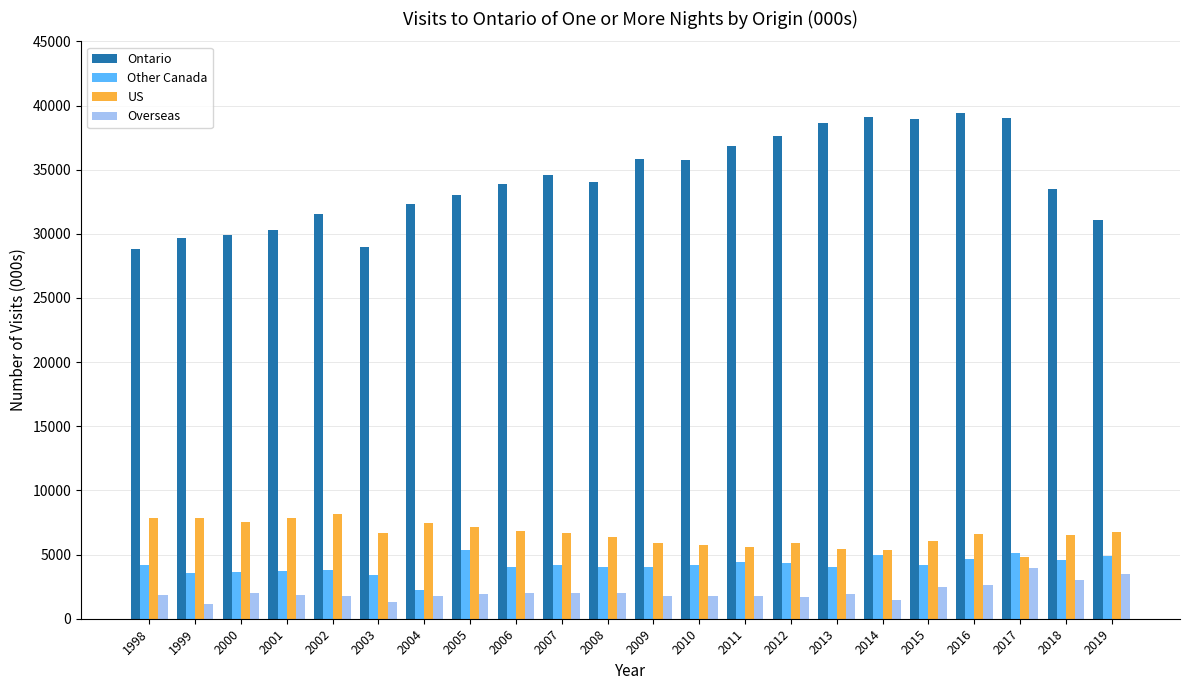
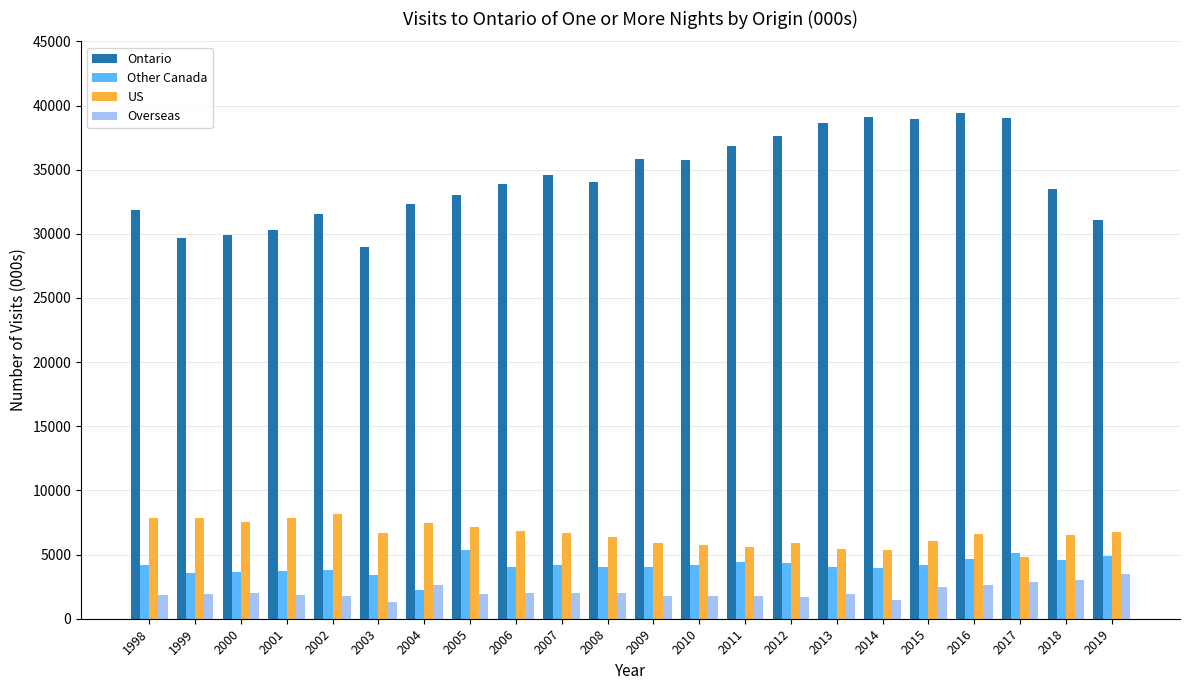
  {
    "Ontario": {
-     "1998": 28800,
+     "1998": 31800,
      "1999": 29600,
      "2000": 29900,
      "2001": 30300,
      "2002": 31600,
      "2003": 29000,
      "2004": 32300,
      "2005": 33100,
      "2006": 33900,
      "2007": 34600,
      "2008": 34100,
      "2009": 35800,
      "2010": 35800,
      "2011": 36900,
      "2012": 37600,
      "2013": 38600,
      "2014": 39100,
      "2015": 39000,
      "2016": 39400,
      "2017": 39000,
      "2018": 33500,
      "2019": 31100
    },
    "Other Canada": {
      "1998": 4200,
      "1999": 3600,
      "2000": 3600,
      "2001": 3700,
      "2002": 3800,
      "2003": 3400,
      "2004": 2300,
      "2005": 5300,
      "2006": 4100,
      "2007": 4200,
      "2008": 4000,
      "2009": 4000,
      "2010": 4200,
      "2011": 4400,
      "2012": 4300,
      "2013": 4100,
-     "2014": 5000,
+     "2014": 4000,
      "2015": 4200,
      "2016": 4700,
      "2017": 5100,
      "2018": 4600,
      "2019": 4900
    },
    "US": {
      "1998": 7900,
      "1999": 7800,
      "2000": 7500,
      "2001": 7900,
      "2002": 8100,
      "2003": 6700,
      "2004": 7500,
      "2005": 7200,
      "2006": 6800,
      "2007": 6700,
      "2008": 6300,
      "2009": 5900,
      "2010": 5700,
      "2011": 5600,
      "2012": 5900,
      "2013": 5400,
      "2014": 5400,
      "2015": 6000,
      "2016": 6600,
      "2017": 4800,
      "2018": 6500,
      "2019": 6800
    },
    "Overseas": {
      "1998": 1900,
-     "1999": 1100,
+     "1999": 1900,
      "2000": 2000,
      "2001": 1800,
      "2002": 1700,
      "2003": 1300,
-     "2004": 1800,
+     "2004": 2600,
      "2005": 2000,
      "2006": 2000,
      "2007": 2000,
      "2008": 2000,
      "2009": 1700,
      "2010": 1800,
      "2011": 1800,
      "2012": 1700,
      "2013": 1900,
      "2014": 1400,
      "2015": 2500,
      "2016": 2700,
-     "2017": 4000,
+     "2017": 2800,
      "2018": 3000,
      "2019": 3500
    }
  }
